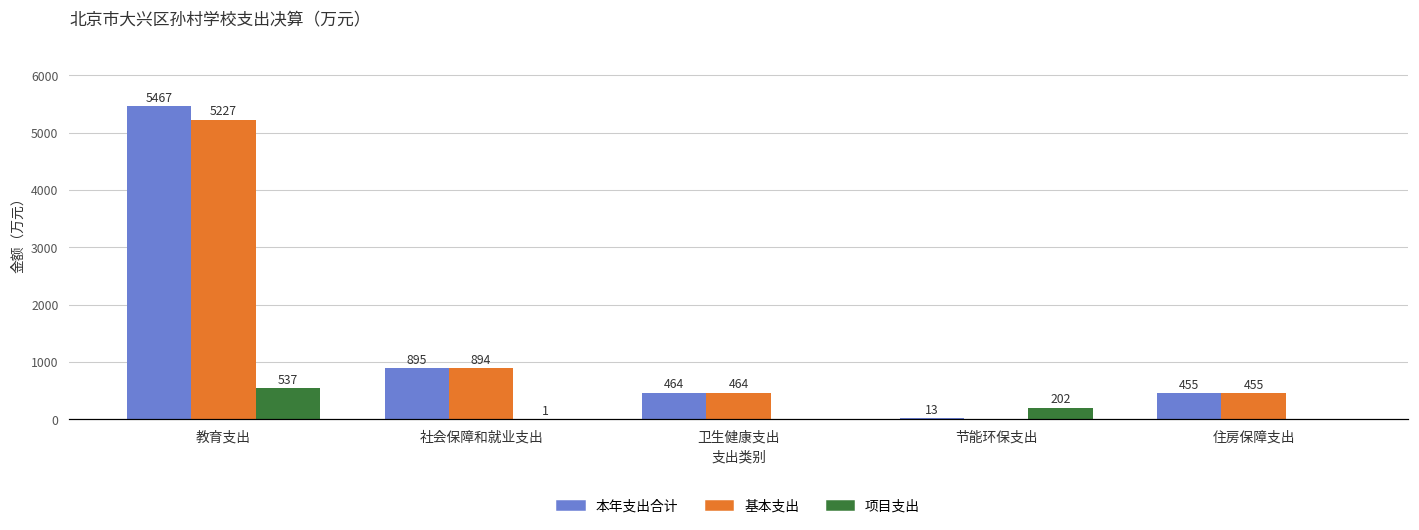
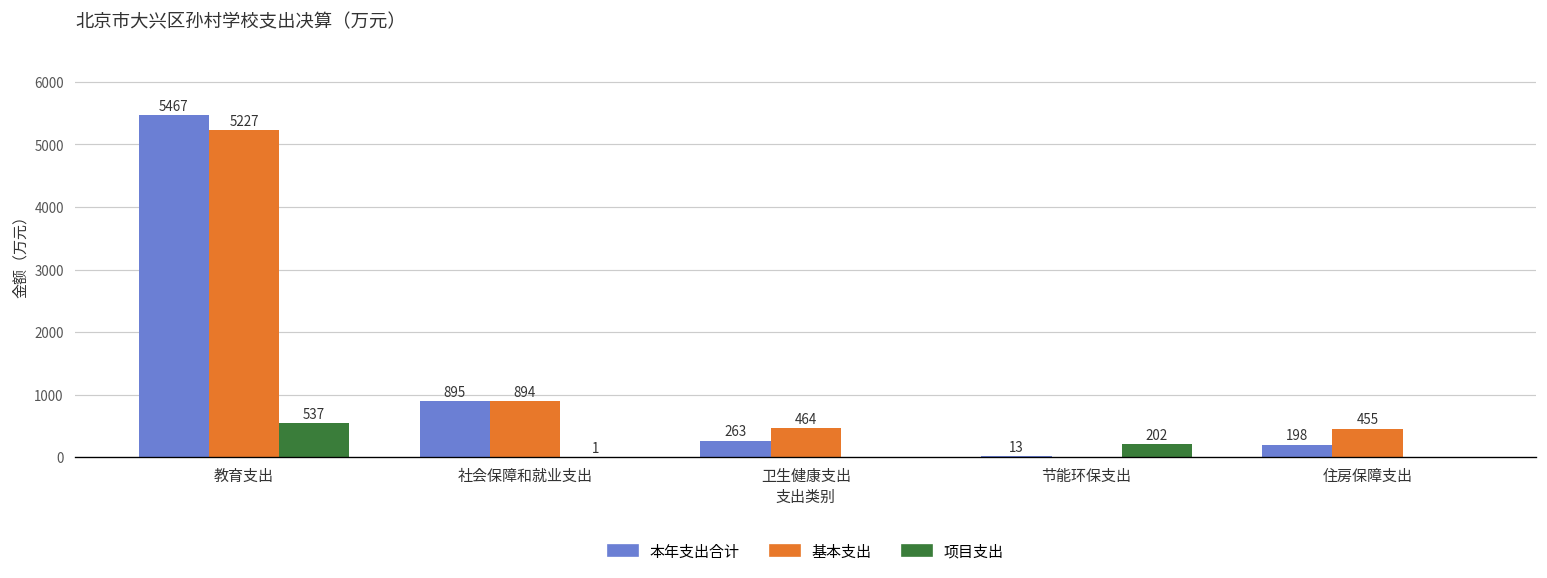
  {
    "本年支出合计": {
      "教育支出": 5467,
      "社会保障和就业支出": 895,
-     "卫生健康支出": 464,
+     "卫生健康支出": 263,
      "节能环保支出": 13,
-     "住房保障支出": 455
+     "住房保障支出": 198
    },
    "基本支出": {
      "教育支出": 5227,
      "社会保障和就业支出": 894,
      "卫生健康支出": 464,
      "住房保障支出": 455
    },
    "项目支出": {
      "教育支出": 537,
      "社会保障和就业支出": 1,
      "节能环保支出": 202
    }
  }
